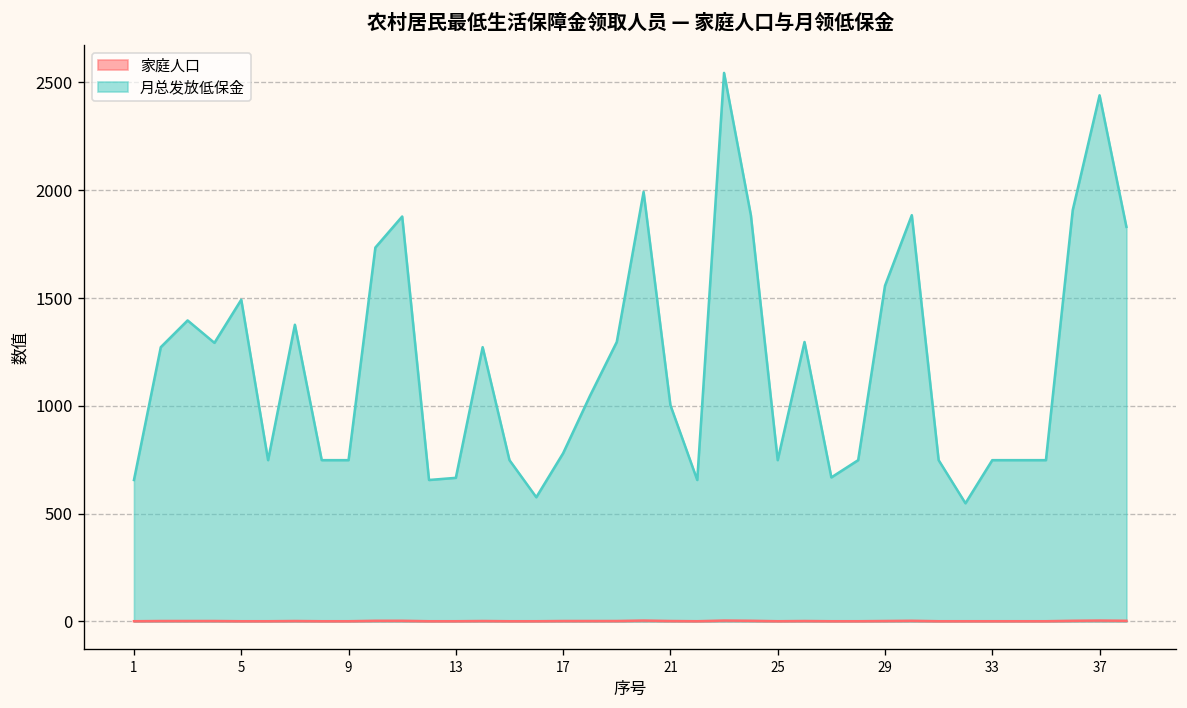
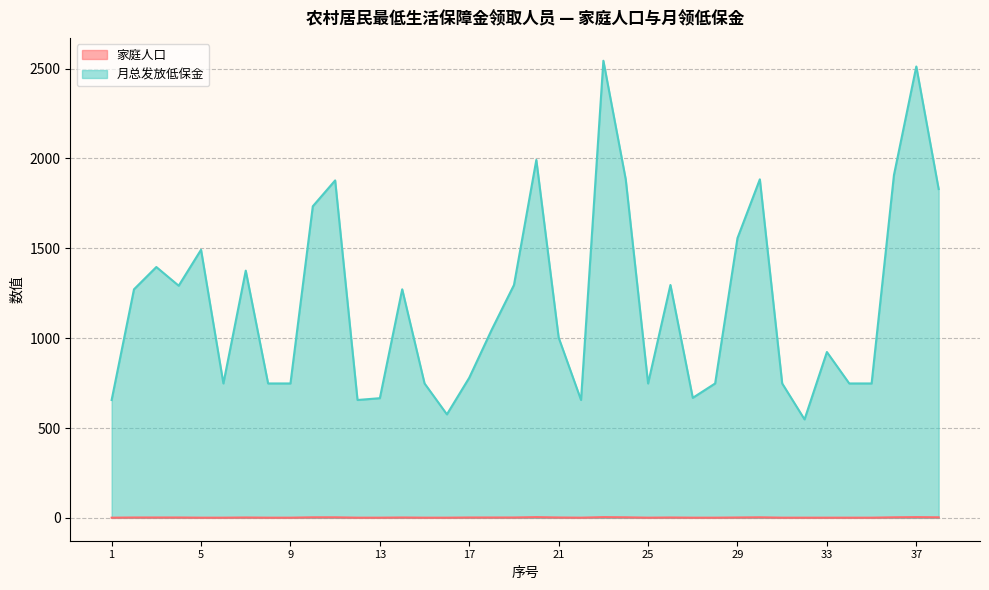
  {
    "家庭人口": {
      "1": 0,
      "5": 0,
      "9": 0,
      "13": 0,
      "17": 0,
      "21": 0,
      "25": 0,
      "29": 0,
      "33": 0,
      "37": 0
    },
    "月总发放低保金": {
      "1": 660,
      "5": 1490,
      "9": 750,
      "13": 670,
      "17": 780,
      "21": 1000,
      "25": 750,
      "29": 1560,
-     "33": 750,
-     "37": 2440
+     "33": 920,
+     "37": 2510
    }
  }
